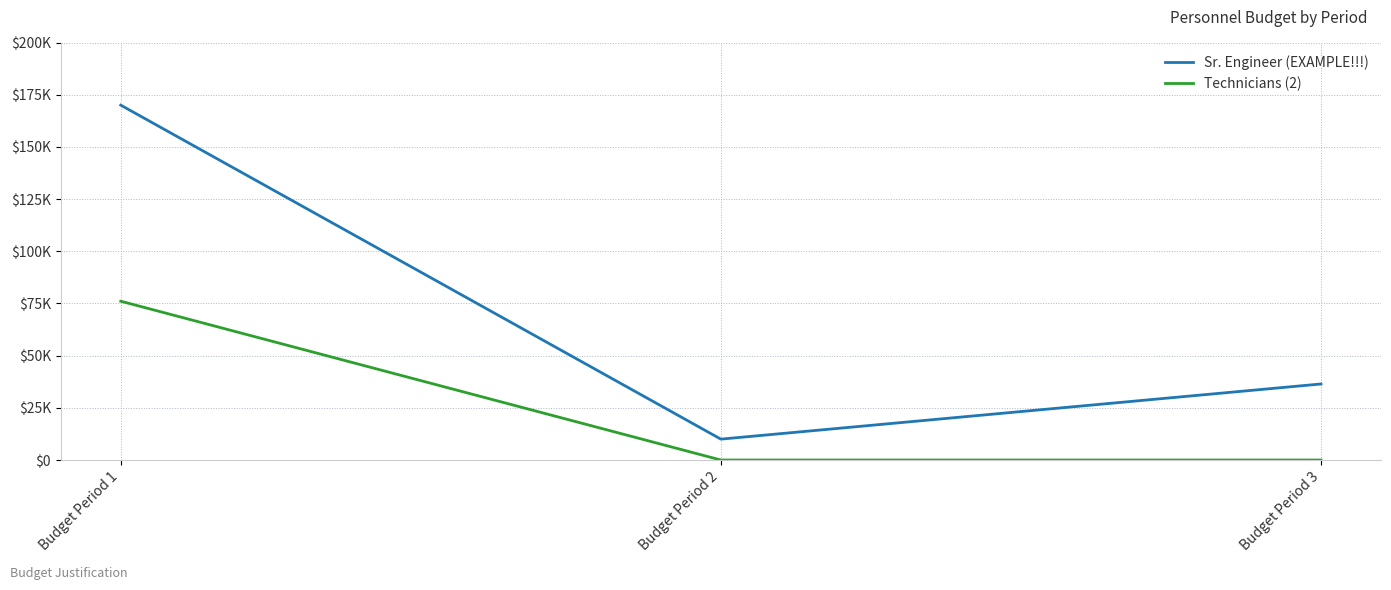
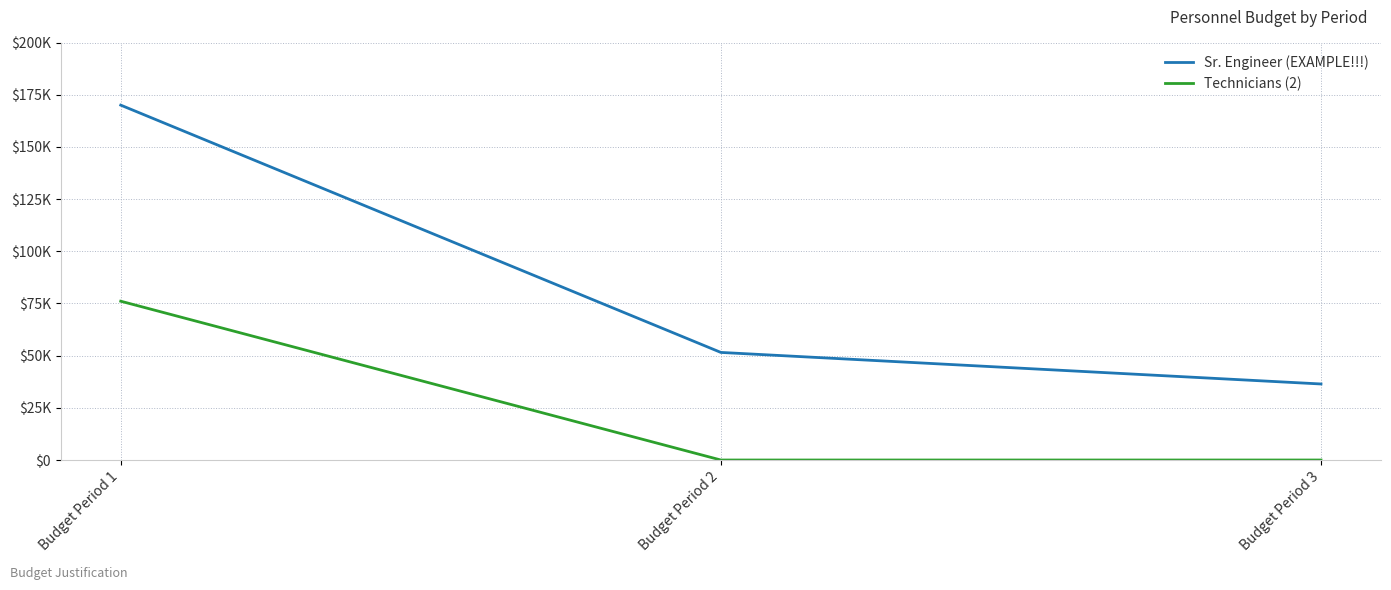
  {
    "Sr. Engineer (EXAMPLE!!!)": {
      "Budget Period 1": "$170000",
-     "Budget Period 2": "$10000",
+     "Budget Period 2": "$52000",
      "Budget Period 3": "$36000"
    },
    "Technicians (2)": {
      "Budget Period 1": "$76000",
      "Budget Period 2": "$0",
      "Budget Period 3": "$0"
    }
  }
